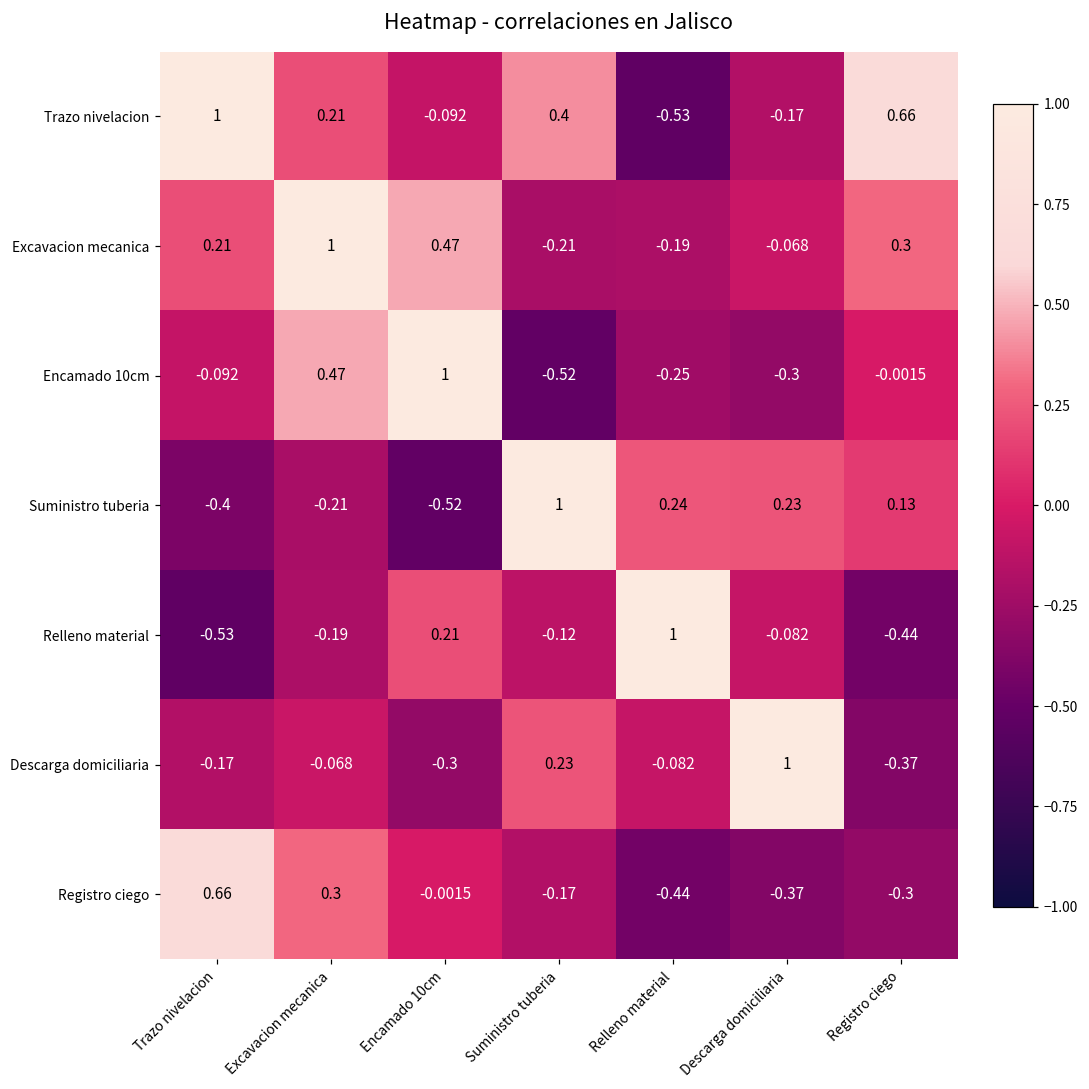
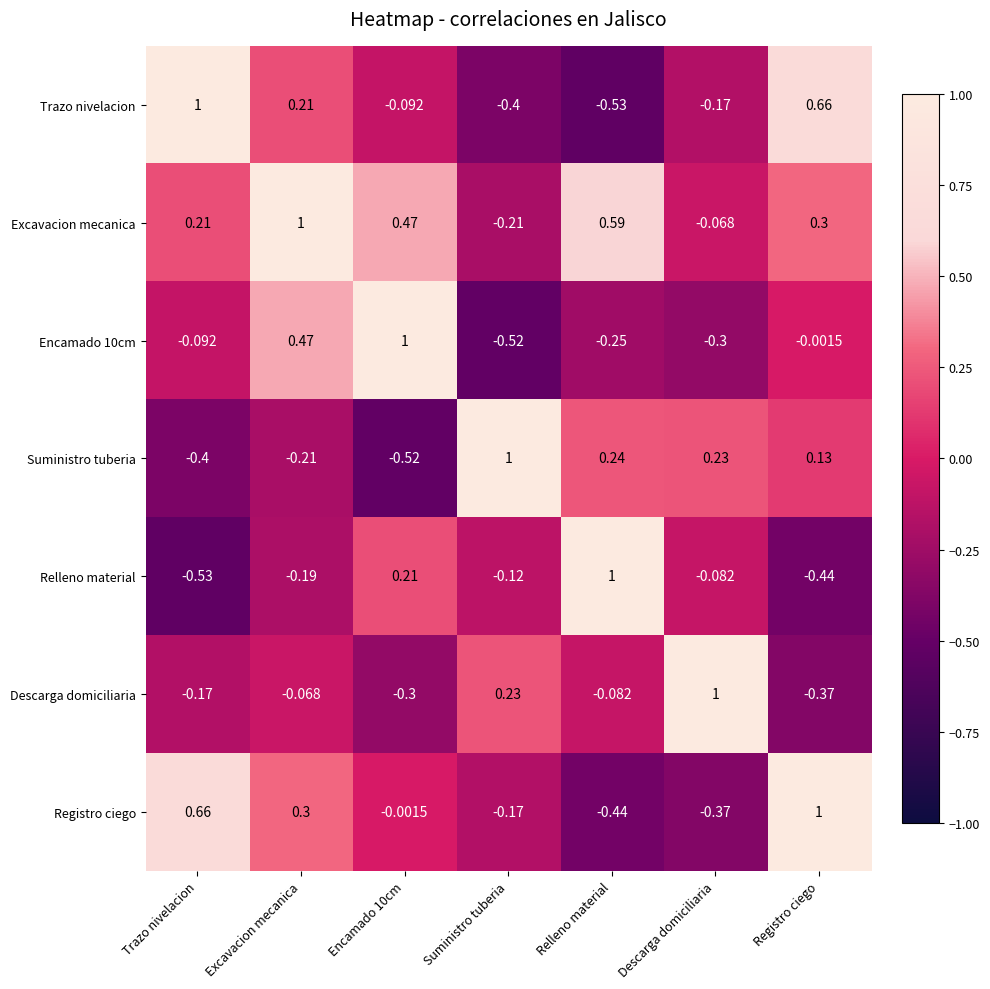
  {
    "Trazo nivelacion": {
      "Trazo nivelacion": 1,
      "Excavacion mecanica": 0.21,
      "Encamado 10cm": -0.092,
-     "Suministro tuberia": 0.4,
+     "Suministro tuberia": -0.4,
      "Relleno material": -0.53,
      "Descarga domiciliaria": -0.17,
      "Registro ciego": 0.66
    },
    "Excavacion mecanica": {
      "Trazo nivelacion": 0.21,
      "Excavacion mecanica": 1,
      "Encamado 10cm": 0.47,
      "Suministro tuberia": -0.21,
-     "Relleno material": -0.19,
+     "Relleno material": 0.59,
      "Descarga domiciliaria": -0.068,
      "Registro ciego": 0.3
    },
    "Encamado 10cm": {
      "Trazo nivelacion": -0.092,
      "Excavacion mecanica": 0.47,
      "Encamado 10cm": 1,
      "Suministro tuberia": -0.52,
      "Relleno material": -0.25,
      "Descarga domiciliaria": -0.3,
      "Registro ciego": -0.0015
    },
    "Suministro tuberia": {
      "Trazo nivelacion": -0.4,
      "Excavacion mecanica": -0.21,
      "Encamado 10cm": -0.52,
      "Suministro tuberia": 1,
      "Relleno material": 0.24,
      "Descarga domiciliaria": 0.23,
      "Registro ciego": 0.13
    },
    "Relleno material": {
      "Trazo nivelacion": -0.53,
      "Excavacion mecanica": -0.19,
      "Encamado 10cm": 0.21,
      "Suministro tuberia": -0.12,
      "Relleno material": 1,
      "Descarga domiciliaria": -0.082,
      "Registro ciego": -0.44
    },
    "Descarga domiciliaria": {
      "Trazo nivelacion": -0.17,
      "Excavacion mecanica": -0.068,
      "Encamado 10cm": -0.3,
      "Suministro tuberia": 0.23,
      "Relleno material": -0.082,
      "Descarga domiciliaria": 1,
      "Registro ciego": -0.37
    },
    "Registro ciego": {
      "Trazo nivelacion": 0.66,
      "Excavacion mecanica": 0.3,
      "Encamado 10cm": -0.0015,
      "Suministro tuberia": -0.17,
      "Relleno material": -0.44,
      "Descarga domiciliaria": -0.37,
-     "Registro ciego": -0.3
+     "Registro ciego": 1
    }
  }
